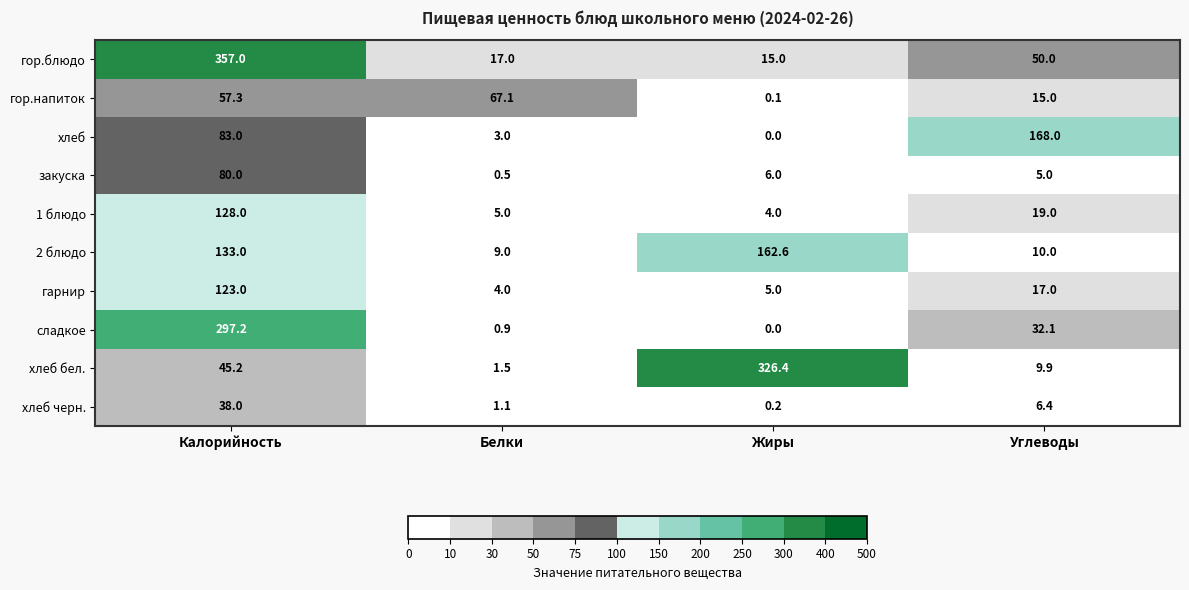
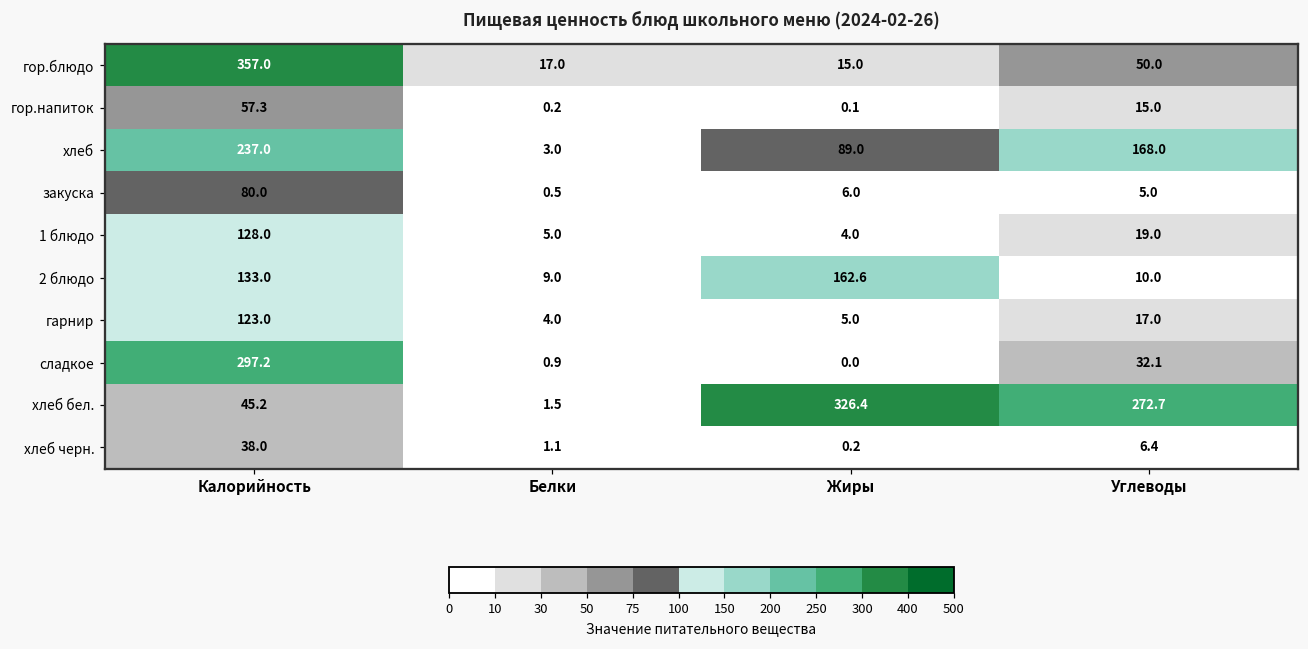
  {
    "гор.блюдо": {
      "Калорийность": 357.0,
      "Белки": 17.0,
      "Жиры": 15.0,
      "Углеводы": 50.0
    },
    "гор.напиток": {
      "Калорийность": 57.3,
-     "Белки": 67.1,
+     "Белки": 0.2,
      "Жиры": 0.1,
      "Углеводы": 15.0
    },
    "хлеб": {
-     "Калорийность": 83.0,
+     "Калорийность": 237.0,
      "Белки": 3.0,
-     "Жиры": 0.0,
+     "Жиры": 89.0,
      "Углеводы": 168.0
    },
    "закуска": {
      "Калорийность": 80.0,
      "Белки": 0.5,
      "Жиры": 6.0,
      "Углеводы": 5.0
    },
    "1 блюдо": {
      "Калорийность": 128.0,
      "Белки": 5.0,
      "Жиры": 4.0,
      "Углеводы": 19.0
    },
    "2 блюдо": {
      "Калорийность": 133.0,
      "Белки": 9.0,
      "Жиры": 162.6,
      "Углеводы": 10.0
    },
    "гарнир": {
      "Калорийность": 123.0,
      "Белки": 4.0,
      "Жиры": 5.0,
      "Углеводы": 17.0
    },
    "сладкое": {
      "Калорийность": 297.2,
      "Белки": 0.9,
      "Жиры": 0.0,
      "Углеводы": 32.1
    },
    "хлеб бел.": {
      "Калорийность": 45.2,
      "Белки": 1.5,
      "Жиры": 326.4,
-     "Углеводы": 9.9
+     "Углеводы": 272.7
    },
    "хлеб черн.": {
      "Калорийность": 38.0,
      "Белки": 1.1,
      "Жиры": 0.2,
      "Углеводы": 6.4
    }
  }
